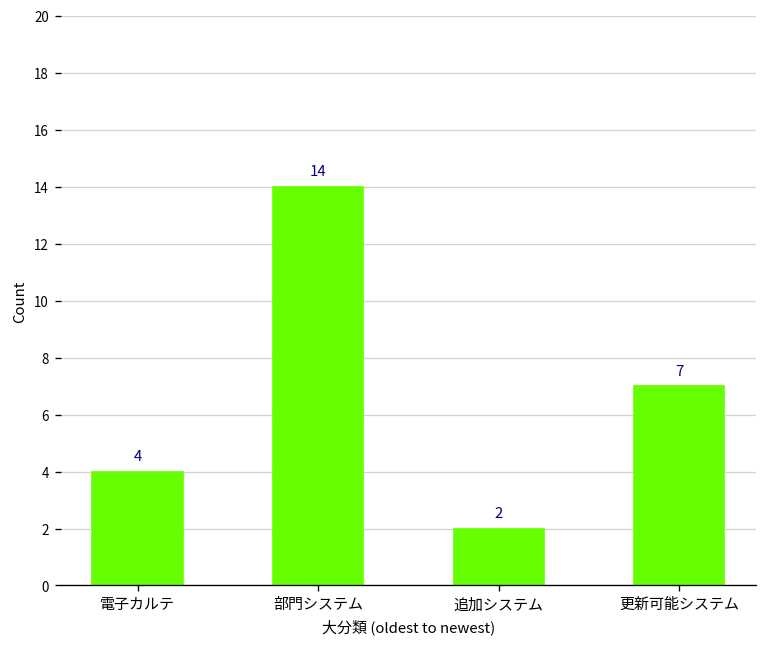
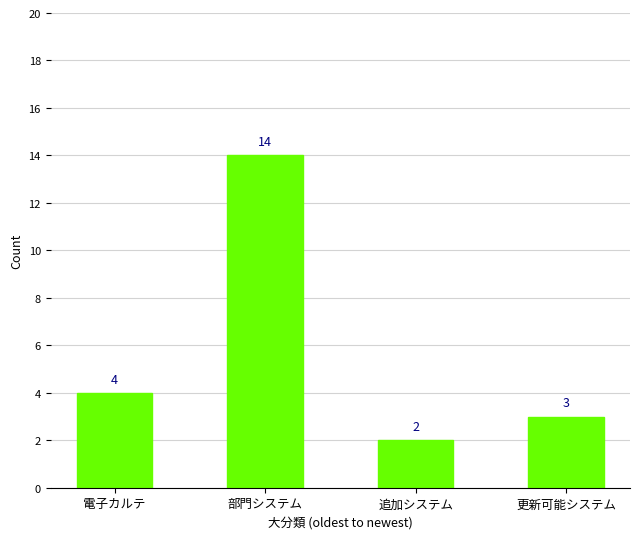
  {
    "電子カルテ": 4,
    "部門システム": 14,
    "追加システム": 2,
-   "更新可能システム": 7
+   "更新可能システム": 3
  }
